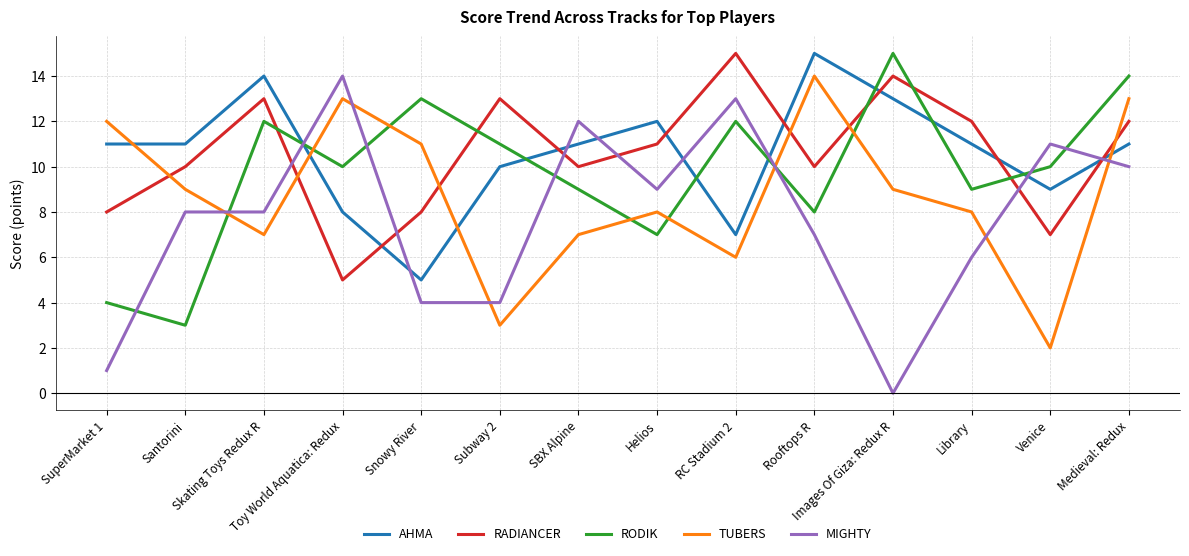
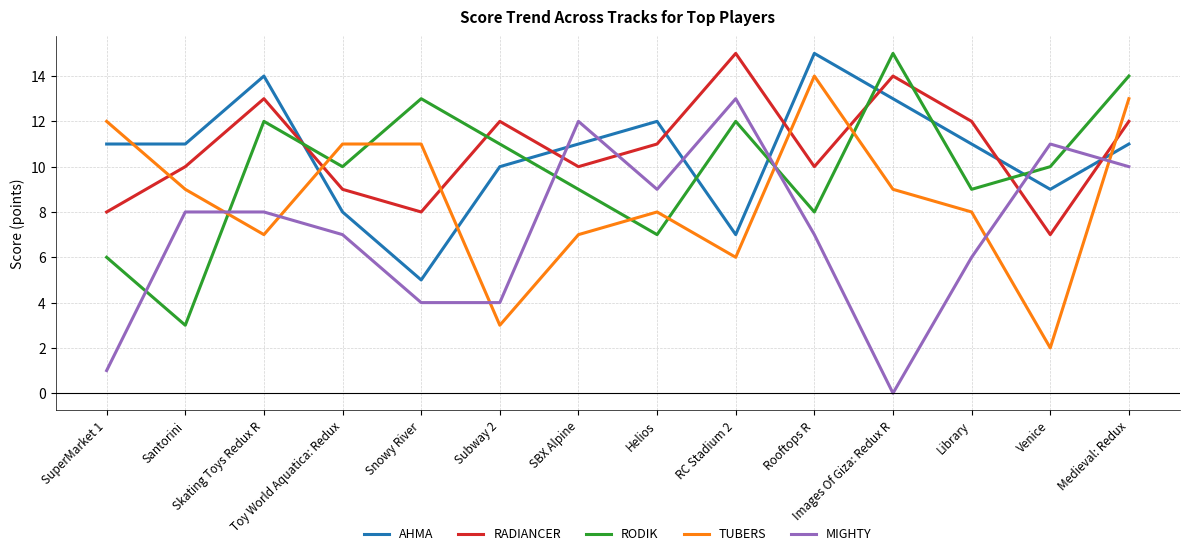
  {
    "AHMA": {
      "SuperMarket 1": 11,
      "Santorini": 11,
      "Skating Toys Redux R": 14,
      "Toy World Aquatica: Redux": 8,
      "Snowy River": 5,
      "Subway 2": 10,
      "SBX Alpine": 11,
      "Helios": 12,
      "RC Stadium 2": 7,
      "Rooftops R": 15,
      "Images Of Giza: Redux R": 13,
      "Library": 11,
      "Venice": 9,
      "Medieval: Redux": 11
    },
    "RADIANCER": {
      "SuperMarket 1": 8,
      "Santorini": 10,
      "Skating Toys Redux R": 13,
-     "Toy World Aquatica: Redux": 5,
+     "Toy World Aquatica: Redux": 9,
      "Snowy River": 8,
-     "Subway 2": 13,
+     "Subway 2": 12,
      "SBX Alpine": 10,
      "Helios": 11,
      "RC Stadium 2": 15,
      "Rooftops R": 10,
      "Images Of Giza: Redux R": 14,
      "Library": 12,
      "Venice": 7,
      "Medieval: Redux": 12
    },
    "RODIK": {
-     "SuperMarket 1": 4,
+     "SuperMarket 1": 6,
      "Santorini": 3,
      "Skating Toys Redux R": 12,
      "Toy World Aquatica: Redux": 10,
      "Snowy River": 13,
      "Subway 2": 11,
      "SBX Alpine": 9,
      "Helios": 7,
      "RC Stadium 2": 12,
      "Rooftops R": 8,
      "Images Of Giza: Redux R": 15,
      "Library": 9,
      "Venice": 10,
      "Medieval: Redux": 14
    },
    "TUBERS": {
      "SuperMarket 1": 12,
      "Santorini": 9,
      "Skating Toys Redux R": 7,
-     "Toy World Aquatica: Redux": 13,
+     "Toy World Aquatica: Redux": 11,
      "Snowy River": 11,
      "Subway 2": 3,
      "SBX Alpine": 7,
      "Helios": 8,
      "RC Stadium 2": 6,
      "Rooftops R": 14,
      "Images Of Giza: Redux R": 9,
      "Library": 8,
      "Venice": 2,
      "Medieval: Redux": 13
    },
    "MIGHTY": {
      "SuperMarket 1": 1,
      "Santorini": 8,
      "Skating Toys Redux R": 8,
-     "Toy World Aquatica: Redux": 14,
+     "Toy World Aquatica: Redux": 7,
      "Snowy River": 4,
      "Subway 2": 4,
      "SBX Alpine": 12,
      "Helios": 9,
      "RC Stadium 2": 13,
      "Rooftops R": 7,
      "Images Of Giza: Redux R": 0,
      "Library": 6,
      "Venice": 11,
      "Medieval: Redux": 10
    }
  }
